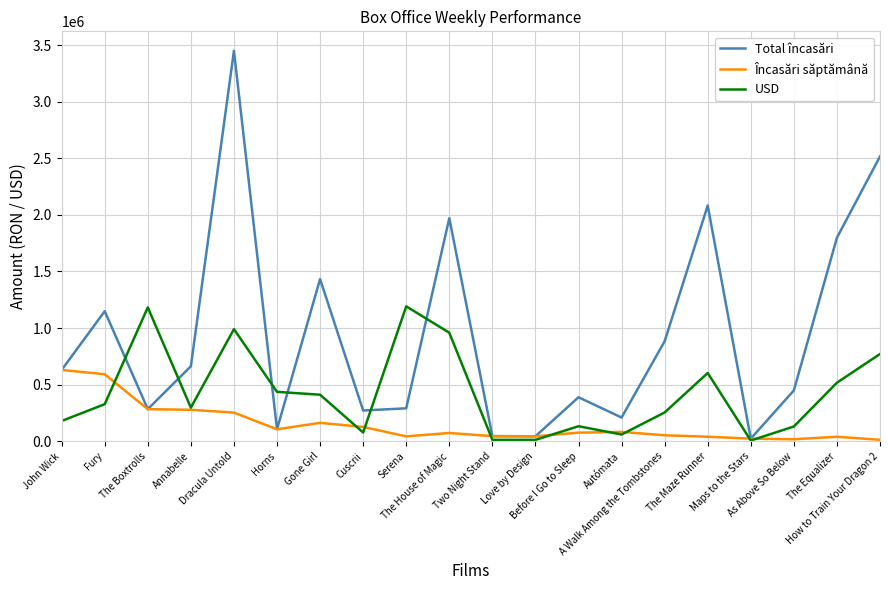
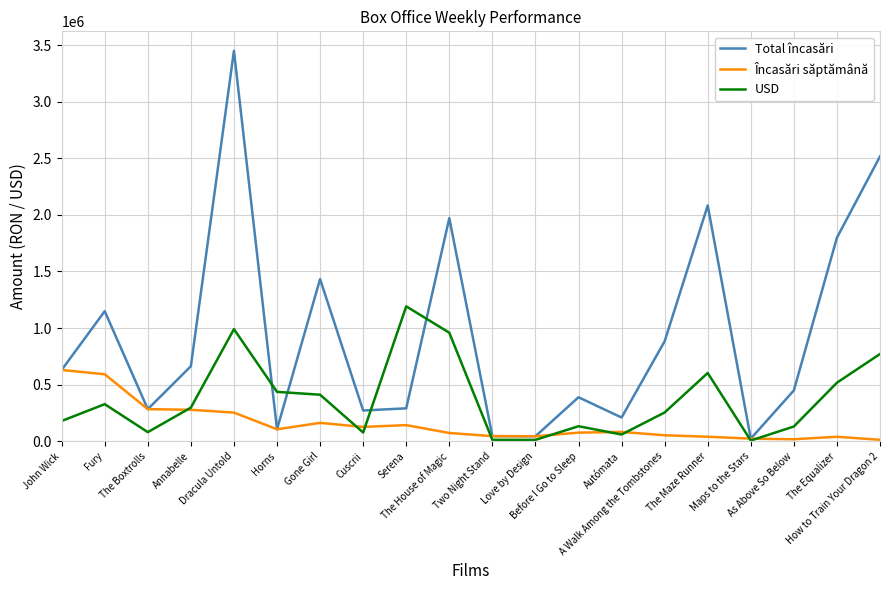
  {
    "Total încasări": {
      "Fury": 1150000,
      "Annabelle": 660000,
      "Dracula Untold": 3450000,
      "Gone Girl": 1430000,
      "Cuscrii": 270000,
      "Serena": 290000,
      "The House of Magic": 1970000,
      "Before I Go to Sleep": 390000,
      "Autómata": 210000,
      "A Walk Among the Tombstones": 880000,
      "The Maze Runner": 2080000,
      "As Above So Below": 450000,
      "The Equalizer": 1800000,
      "How to Train Your Dragon 2": 2520000
    },
    "Încasări săptămână": {
      "Fury": 590000,
      "Dracula Untold": 250000,
      "Gone Girl": 160000,
      "Cuscrii": 130000,
-     "Serena": 40000,
+     "Serena": 140000,
      "The House of Magic": 70000,
      "Before I Go to Sleep": 80000,
      "Autómata": 80000,
      "A Walk Among the Tombstones": 50000,
      "The Maze Runner": 40000,
      "As Above So Below": 20000,
      "The Equalizer": 40000,
      "How to Train Your Dragon 2": 10000
    },
    "USD": {
      "John Wick": 180000,
      "Fury": 330000,
-     "The Boxtrolls": 1180000,
+     "The Boxtrolls": 80000,
      "Dracula Untold": 990000,
      "Horns": 440000,
      "Gone Girl": 410000,
      "Cuscrii": 80000,
      "Serena": 1190000,
      "The House of Magic": 960000,
      "Two Night Stand": 10000,
      "Love by Design": 10000,
      "Before I Go to Sleep": 130000,
      "Autómata": 60000,
      "A Walk Among the Tombstones": 250000,
      "The Maze Runner": 600000,
      "As Above So Below": 130000,
      "The Equalizer": 520000,
      "How to Train Your Dragon 2": 770000
    }
  }
